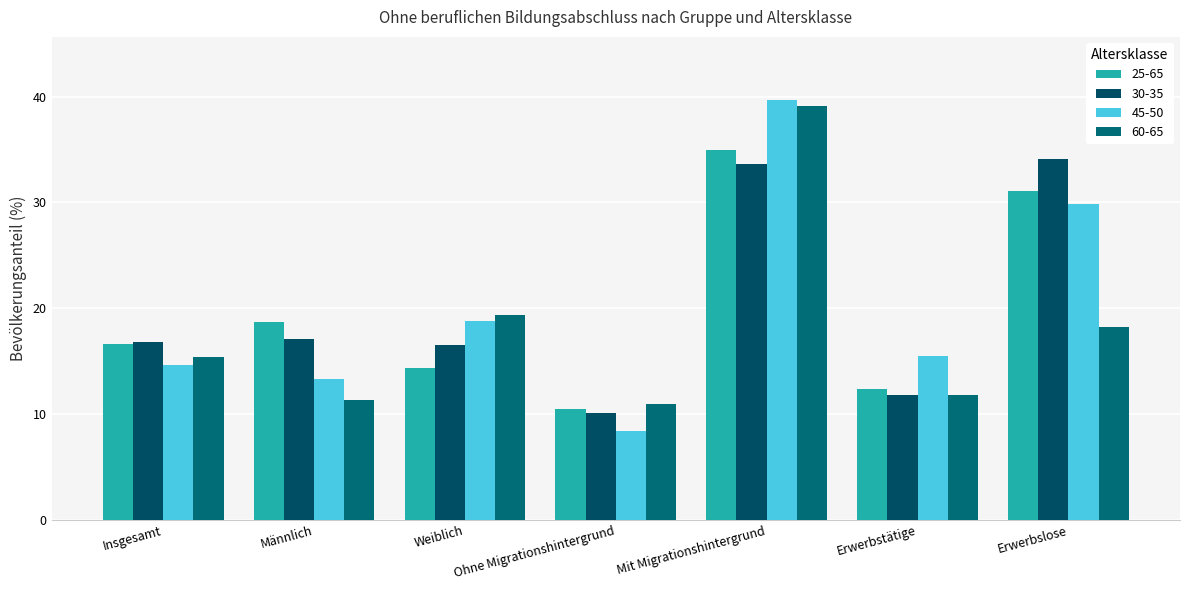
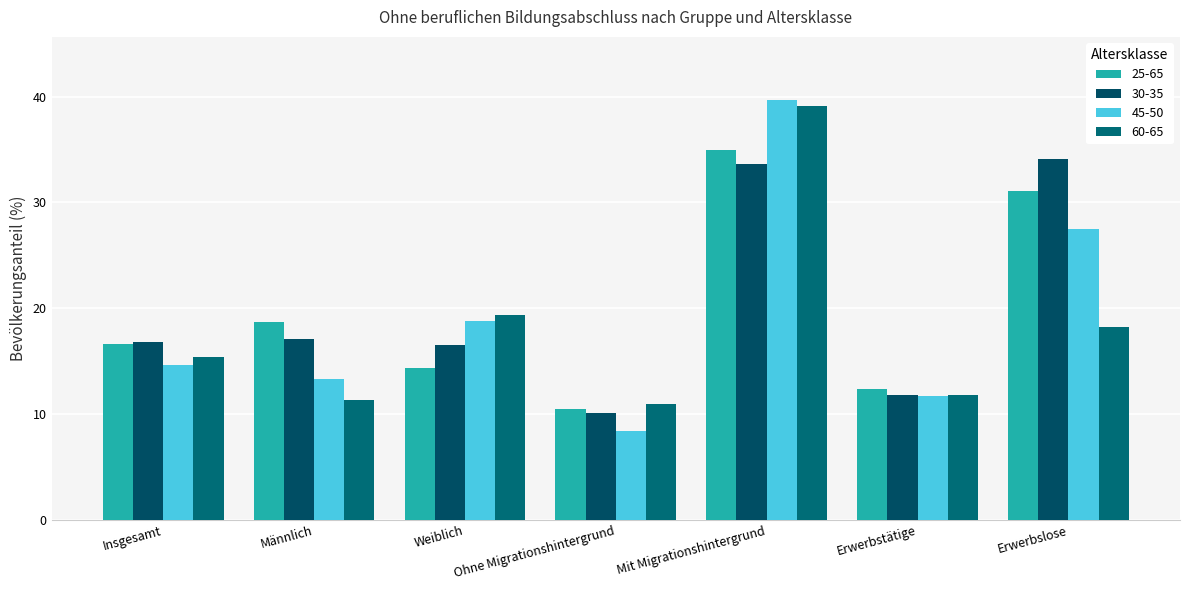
  {
    "25-65": {
      "Insgesamt": 16.6,
      "Männlich": 18.7,
      "Weiblich": 14.3,
      "Ohne Migrationshintergrund": 10.5,
      "Mit Migrationshintergrund": 35.0,
      "Erwerbstätige": 12.4,
      "Erwerbslose": 31.1
    },
    "45-50": {
      "Insgesamt": 14.6,
      "Männlich": 13.3,
      "Weiblich": 18.8,
      "Ohne Migrationshintergrund": 8.4,
      "Mit Migrationshintergrund": 39.7,
-     "Erwerbstätige": 15.5,
-     "Erwerbslose": 29.9
+     "Erwerbstätige": 11.7,
+     "Erwerbslose": 27.5
    }
  }
